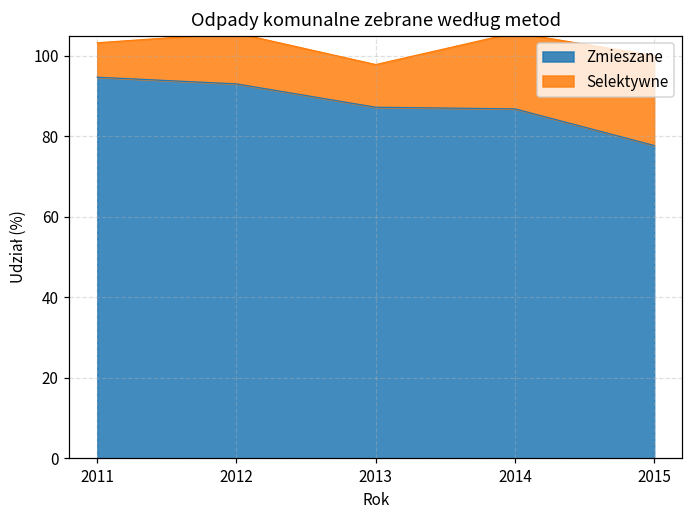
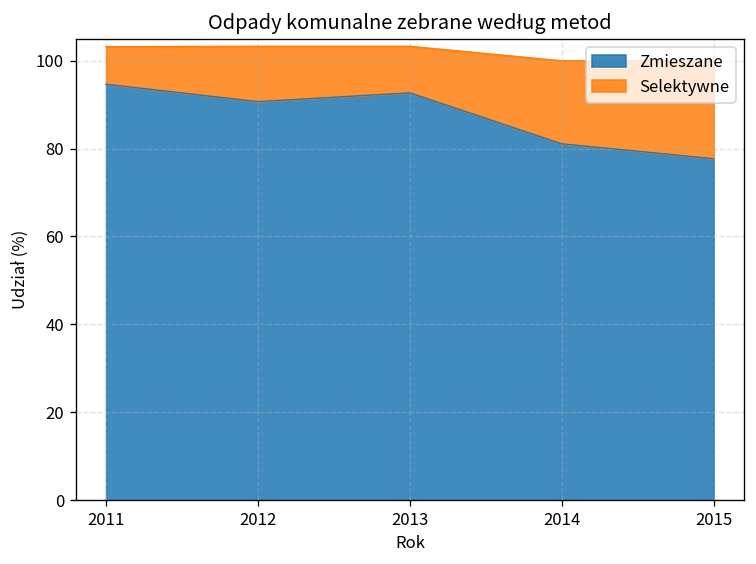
  {
    "Zmieszane": {
      "2011": 95,
-     "2012": 93,
-     "2013": 87,
-     "2014": 87,
+     "2012": 91,
+     "2013": 93,
+     "2014": 81,
      "2015": 78
    },
    "Selektywne": {
      "2011": 9,
      "2013": 11
    }
  }
